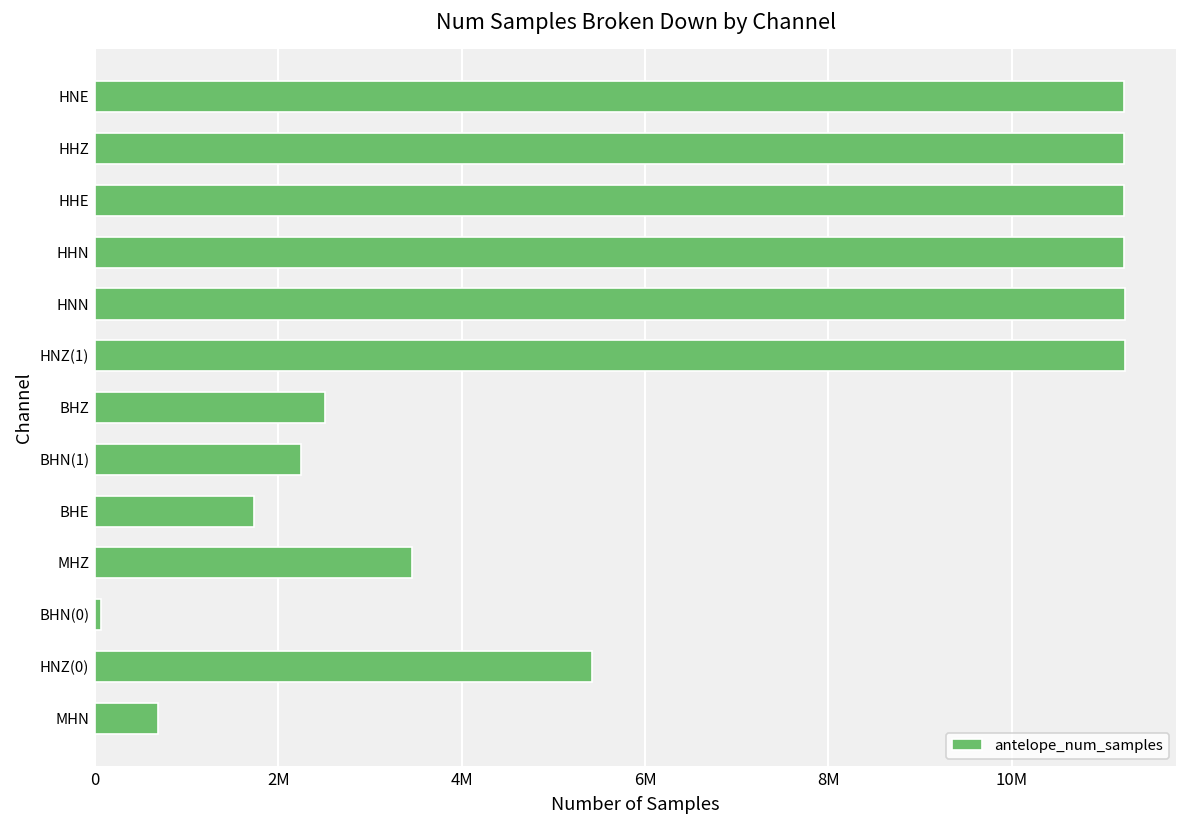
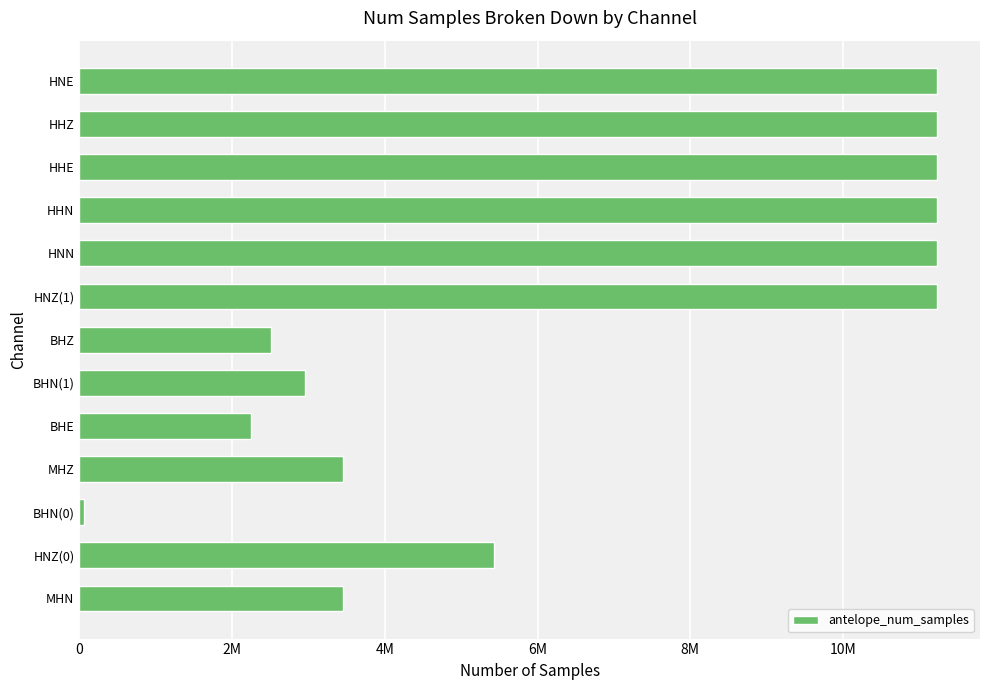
  {
    "HNE": 11200000,
    "HHZ": 11200000,
    "HHE": 11200000,
    "HHN": 11200000,
    "HNN": 11200000,
    "HNZ(1)": 11200000,
    "BHZ": 2500000,
-   "BHN(1)": 2200000,
-   "BHE": 1700000,
+   "BHN(1)": 3000000,
+   "BHE": 2200000,
    "MHZ": 3500000,
    "BHN(0)": 100000,
    "HNZ(0)": 5400000,
-   "MHN": 700000
+   "MHN": 3500000
  }
